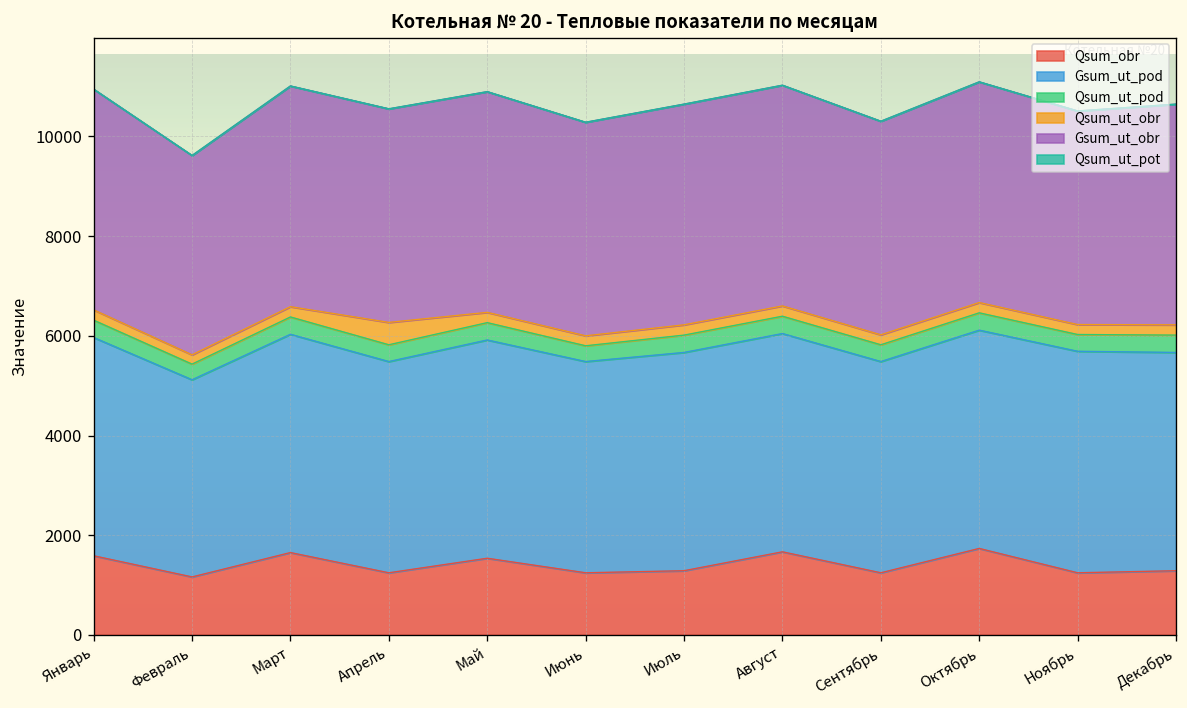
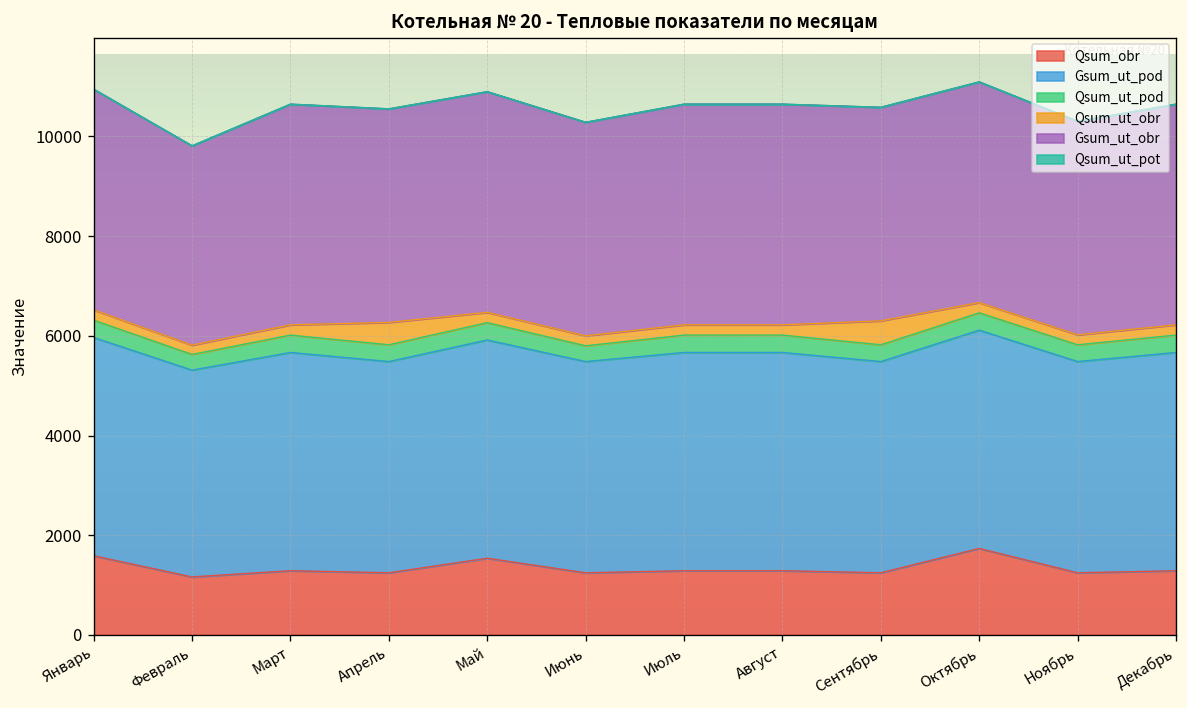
  {
    "Qsum_obr": {
      "Январь": 1600,
      "Февраль": 1200,
-     "Март": 1700,
+     "Март": 1300,
      "Апрель": 1200,
      "Май": 1500,
      "Июнь": 1200,
      "Июль": 1300,
-     "Август": 1700,
+     "Август": 1300,
      "Сентябрь": 1200,
      "Октябрь": 1700,
      "Ноябрь": 1200,
      "Декабрь": 1300
    },
    "Gsum_ut_pod": {
      "Январь": 4400,
-     "Февраль": 4000,
+     "Февраль": 4100,
      "Март": 4400,
      "Апрель": 4200,
      "Май": 4400,
      "Июнь": 4200,
      "Июль": 4400,
      "Август": 4400,
      "Сентябрь": 4200,
      "Октябрь": 4400,
-     "Ноябрь": 4400,
+     "Ноябрь": 4200,
      "Декабрь": 4400
    },
    "Qsum_ut_obr": {
      "Январь": 200,
      "Февраль": 200,
      "Март": 200,
      "Апрель": 400,
      "Май": 200,
      "Июнь": 200,
      "Июль": 200,
      "Август": 200,
-     "Сентябрь": 200,
+     "Сентябрь": 500,
      "Октябрь": 200,
      "Ноябрь": 200,
      "Декабрь": 200
    }
  }
